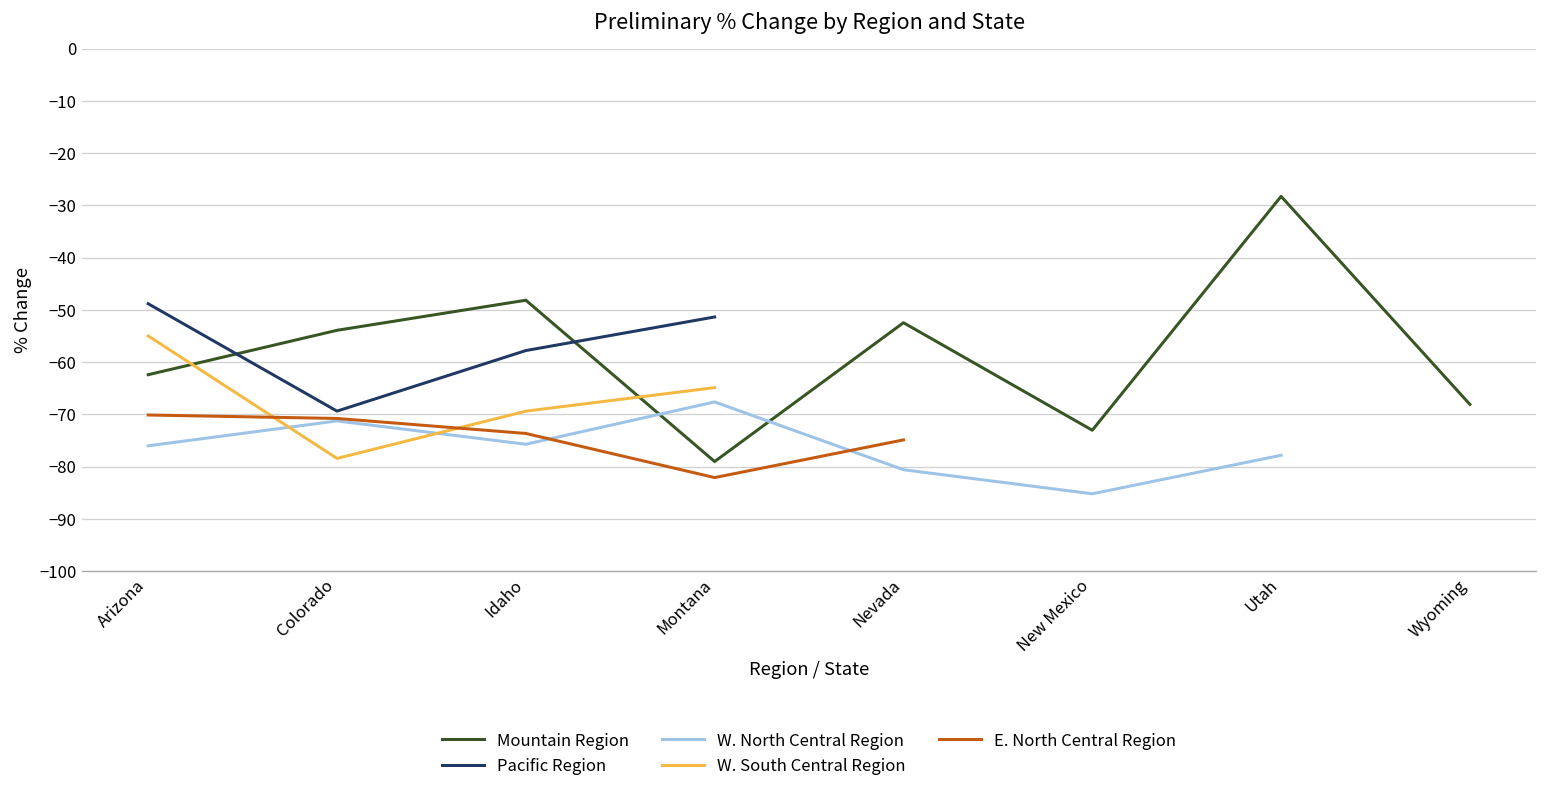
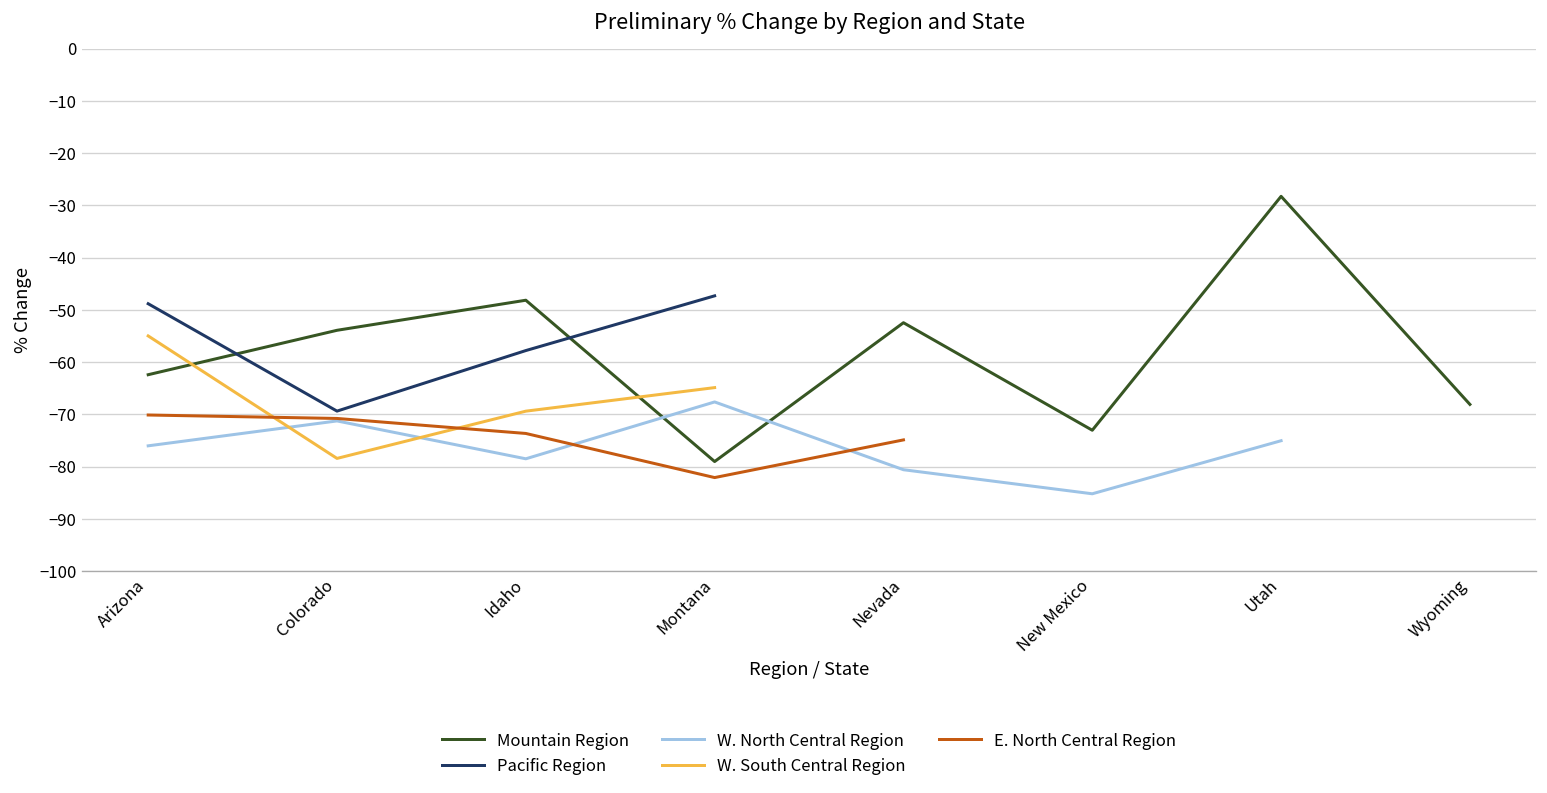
  {
    "Mountain Region": {
      "Arizona": -62,
      "Colorado": -54,
      "Idaho": -48,
      "Montana": -79,
      "Nevada": -52,
      "New Mexico": -73,
      "Utah": -28,
      "Wyoming": -68
    },
    "Pacific Region": {
      "Arizona": -49,
      "Colorado": -69,
      "Idaho": -58,
-     "Montana": -51
+     "Montana": -47
    },
    "W. North Central Region": {
      "Arizona": -76,
-     "Idaho": -76,
+     "Idaho": -79,
      "Montana": -68,
      "Nevada": -81,
      "New Mexico": -85,
-     "Utah": -78
+     "Utah": -75
    },
    "W. South Central Region": {
      "Arizona": -55,
      "Colorado": -78,
      "Idaho": -69,
      "Montana": -65
    },
    "E. North Central Region": {
      "Arizona": -70,
      "Idaho": -74,
      "Montana": -82,
      "Nevada": -75
    }
  }
